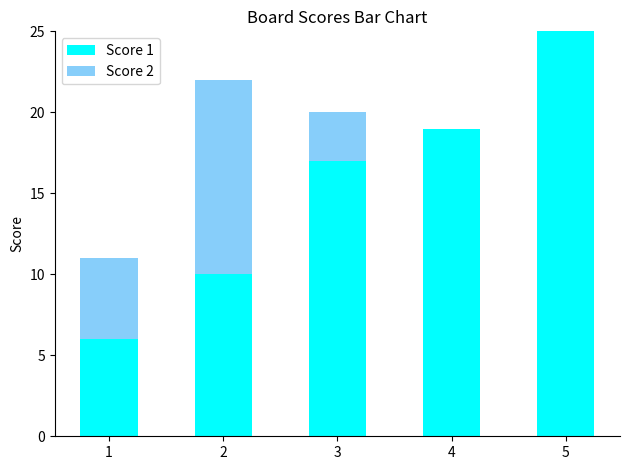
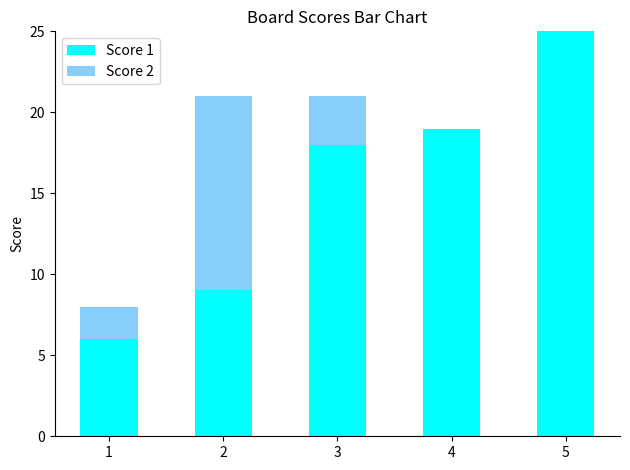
  {
    "Score 1": {
      "1": 6,
-     "2": 10,
-     "3": 17,
+     "2": 9,
+     "3": 18,
      "4": 19,
      "5": 25
    },
    "Score 2": {
-     "1": 5,
+     "1": 2,
      "2": 12,
      "3": 3,
      "4": 0,
      "5": 0
    }
  }
